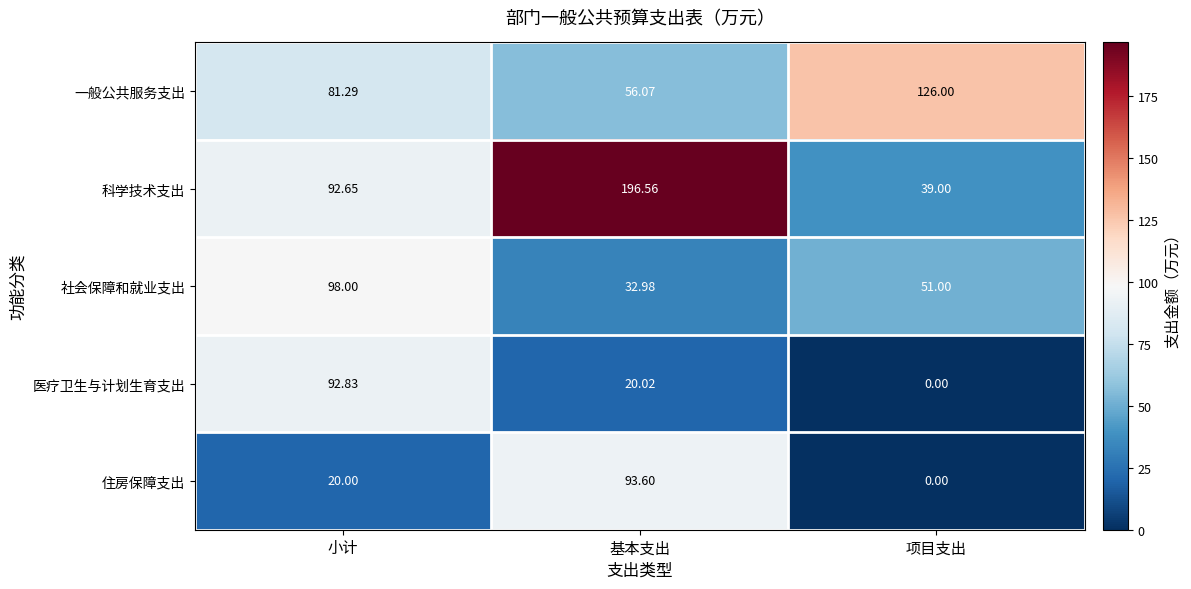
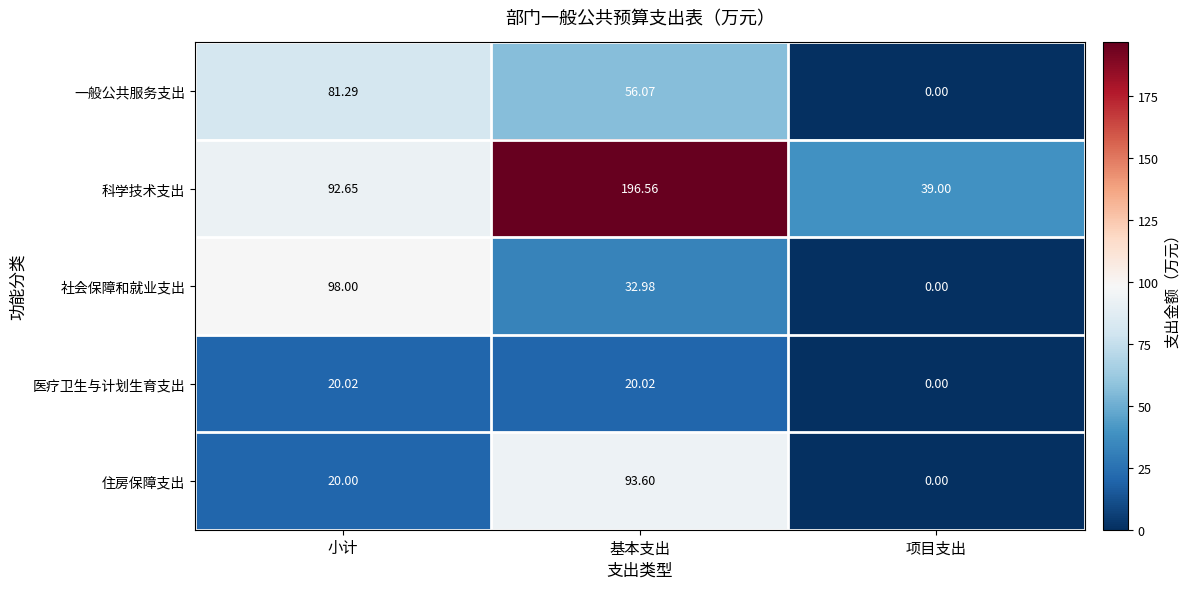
  {
    "一般公共服务支出": {
      "小计": 81.29,
      "基本支出": 56.07,
-     "项目支出": 126.00
+     "项目支出": 0.00
    },
    "科学技术支出": {
      "小计": 92.65,
      "基本支出": 196.56,
      "项目支出": 39.00
    },
    "社会保障和就业支出": {
      "小计": 98.00,
      "基本支出": 32.98,
-     "项目支出": 51.00
+     "项目支出": 0.00
    },
    "医疗卫生与计划生育支出": {
-     "小计": 92.83,
+     "小计": 20.02,
      "基本支出": 20.02,
      "项目支出": 0.00
    },
    "住房保障支出": {
      "小计": 20.00,
      "基本支出": 93.60,
      "项目支出": 0.00
    }
  }
